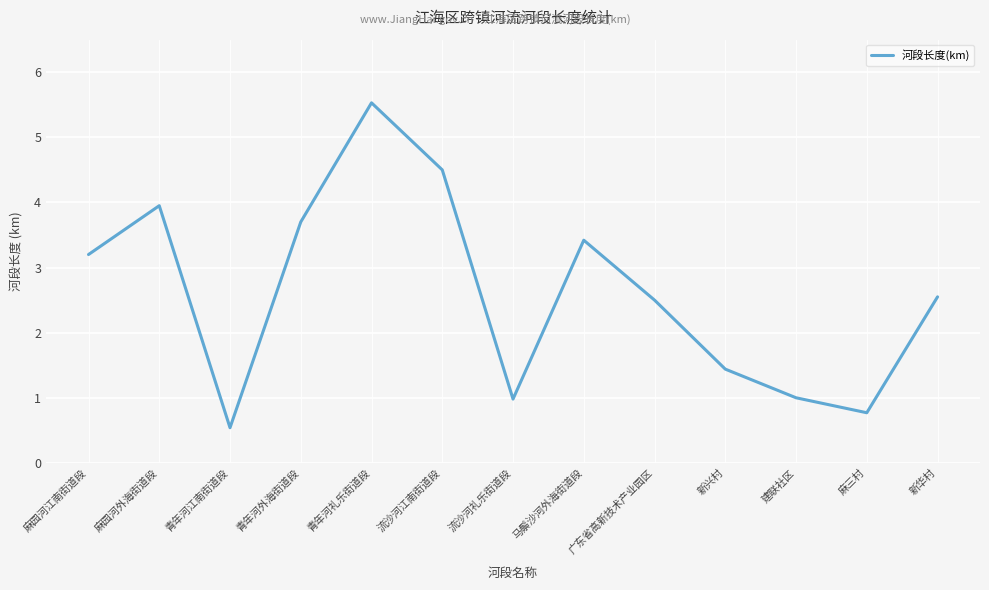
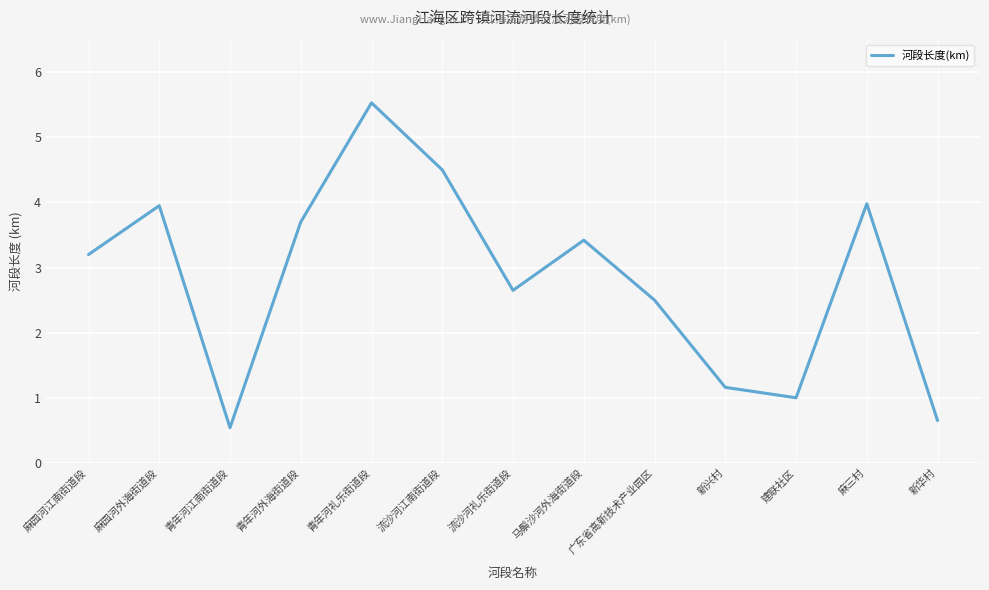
  {
    "麻园河江南街道段": 3.2,
    "麻园河外海街道段": 4.0,
    "青年河江南街道段": 0.5,
    "青年河外海街道段": 3.7,
    "青年河礼乐街道段": 5.5,
    "流沙河江南街道段": 4.5,
-   "流沙河礼乐街道段": 1.0,
+   "流沙河礼乐街道段": 2.7,
    "马鬃沙河外海街道段": 3.4,
    "广东省高新技术产业园区": 2.5,
-   "新兴村": 1.4,
+   "新兴村": 1.2,
    "建联社区": 1.0,
-   "麻三村": 0.8,
-   "新华村": 2.6
+   "麻三村": 4.0,
+   "新华村": 0.7
  }
